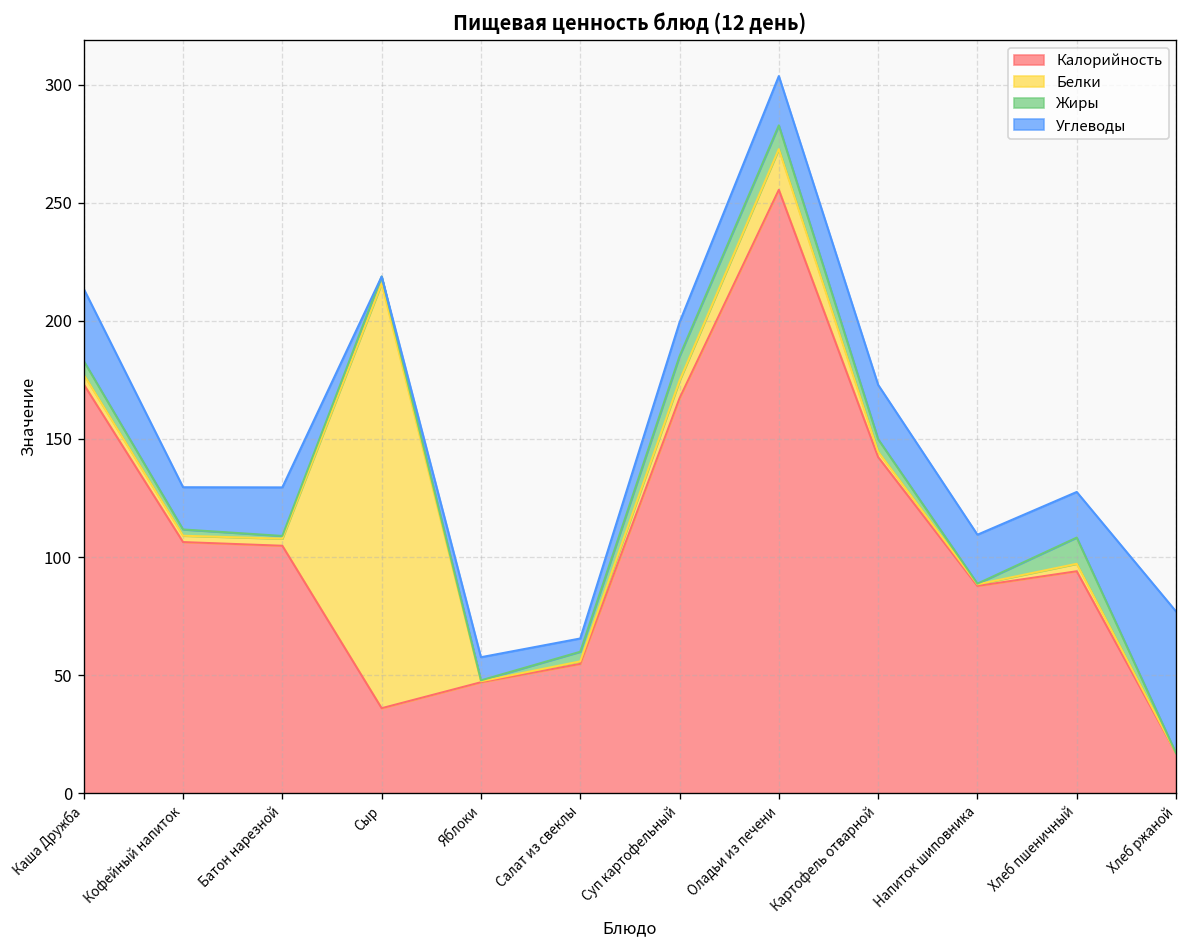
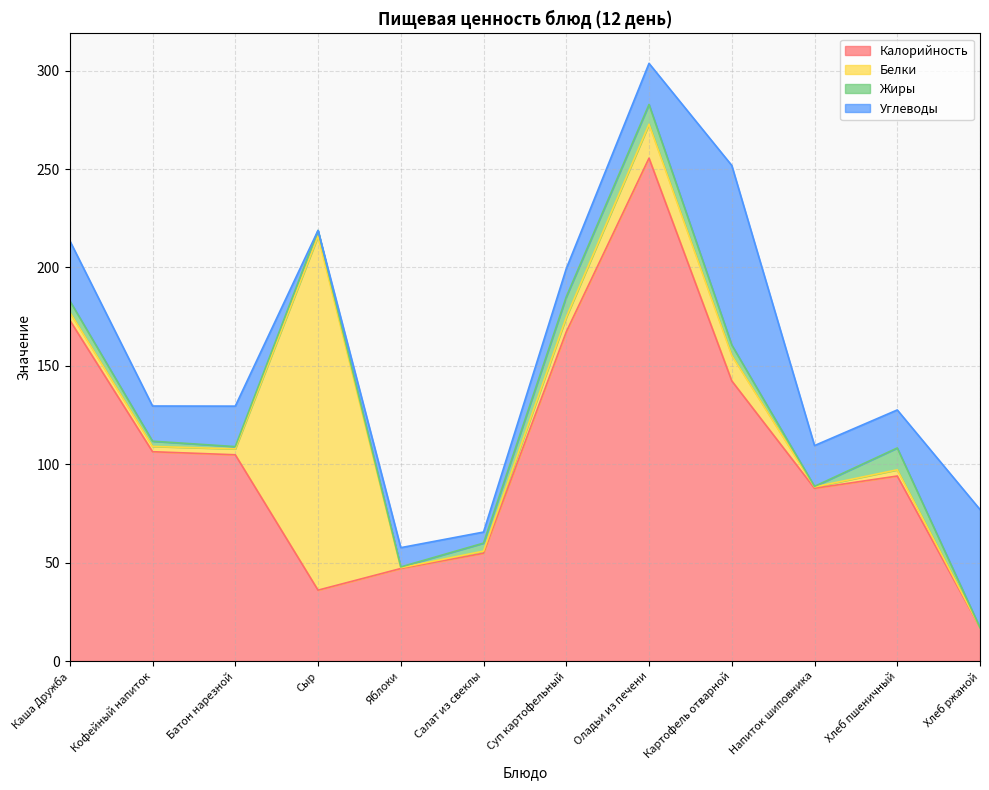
  {
    "Калорийность": {
      "Каша Дружба": 173,
      "Кофейный напиток": 106,
      "Батон нарезной": 105,
      "Сыр": 36,
      "Суп картофельный": 167,
      "Оладьи из печени": 256,
      "Картофель отварной": 142,
      "Хлеб пшеничный": 94
    },
    "Белки": {
      "Каша Дружба": 4,
      "Кофейный напиток": 3,
      "Сыр": 180,
      "Суп картофельный": 7,
      "Оладьи из печени": 17,
-     "Картофель отварной": 2,
+     "Картофель отварной": 13,
      "Хлеб пшеничный": 3
    },
    "Жиры": {
      "Каша Дружба": 6,
      "Кофейный напиток": 3,
      "Салат из свеклы": 4,
      "Суп картофельный": 10,
      "Оладьи из печени": 10,
      "Картофель отварной": 5,
      "Хлеб пшеничный": 11
    },
    "Углеводы": {
      "Каша Дружба": 31,
      "Кофейный напиток": 18,
      "Батон нарезной": 21,
      "Яблоки": 10,
      "Салат из свеклы": 6,
      "Суп картофельный": 14,
      "Оладьи из печени": 21,
-     "Картофель отварной": 23,
+     "Картофель отварной": 91,
      "Напиток шиповника": 21,
      "Хлеб пшеничный": 19,
      "Хлеб ржаной": 60
    }
  }
